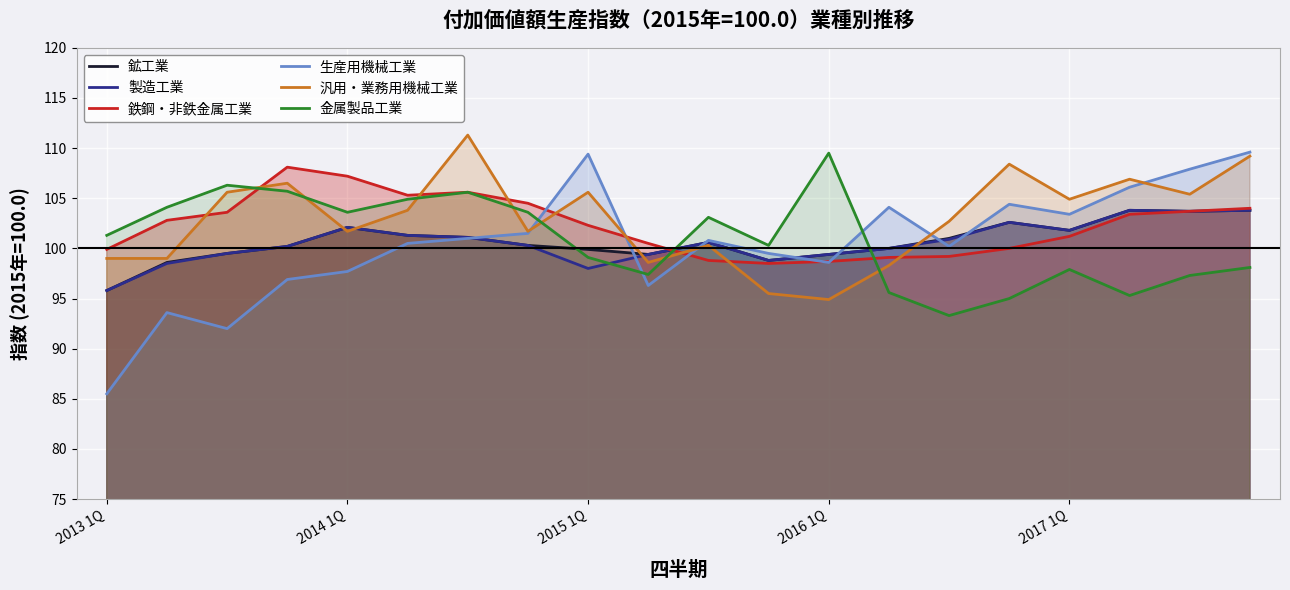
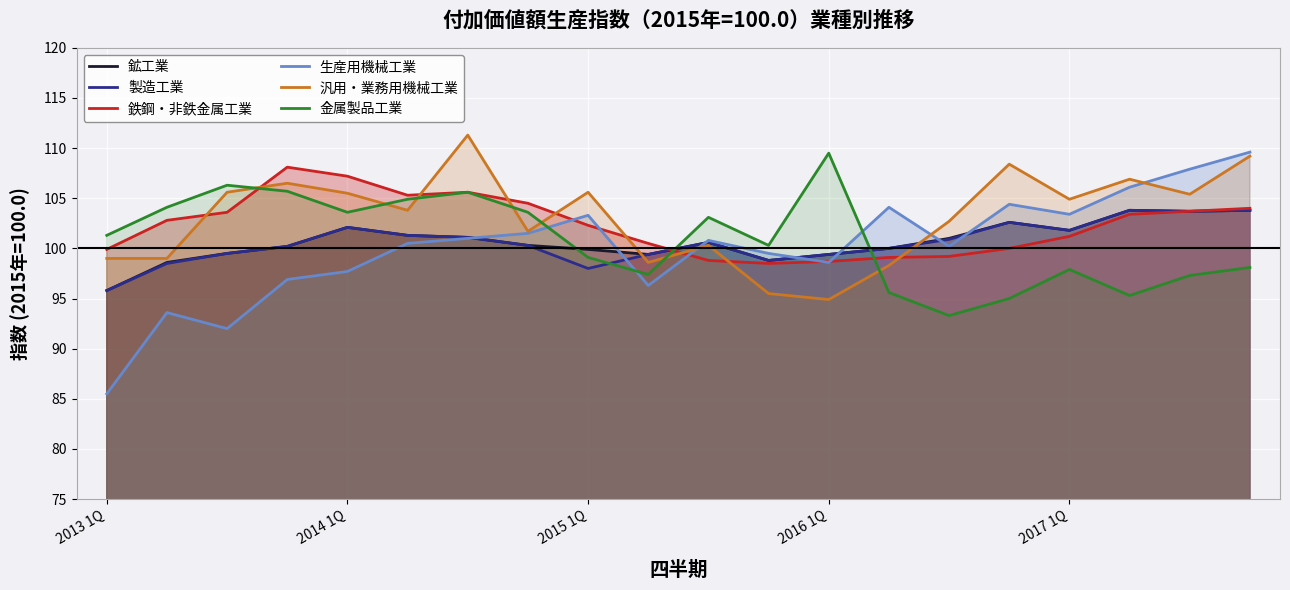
  {
    "鉱工業": {
      "2015 1Q": 99.9
    },
    "製造工業": {
      "2015 1Q": 98.0
    },
    "鉄鋼・非鉄金属工業": {
      "2013 1Q": 99.9,
      "2014 1Q": 107.2,
      "2015 1Q": 102.3,
      "2017 1Q": 101.2
    },
    "生産用機械工業": {
      "2013 1Q": 85.5,
      "2014 1Q": 97.7,
-     "2015 1Q": 109.4,
+     "2015 1Q": 103.3,
      "2017 1Q": 103.4
    },
    "汎用・業務用機械工業": {
      "2013 1Q": 99.0,
-     "2014 1Q": 101.7,
+     "2014 1Q": 105.5,
      "2015 1Q": 105.6,
      "2016 1Q": 94.9,
      "2017 1Q": 104.9
    },
    "金属製品工業": {
      "2013 1Q": 101.3,
      "2014 1Q": 103.6,
      "2015 1Q": 99.1,
      "2016 1Q": 109.5,
      "2017 1Q": 97.9
    }
  }
